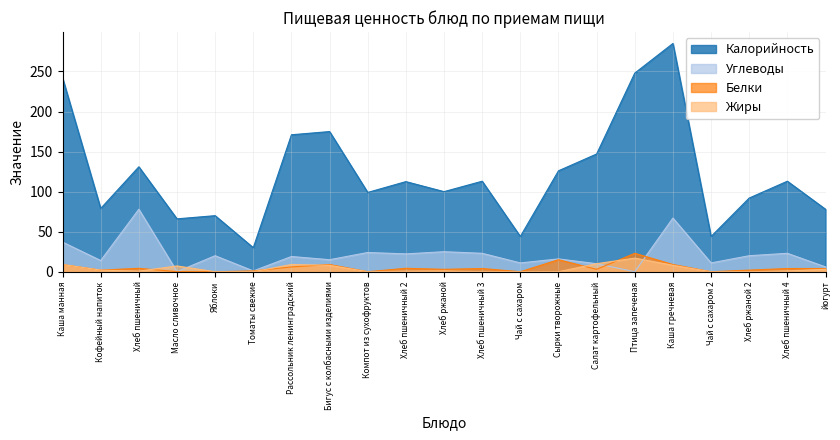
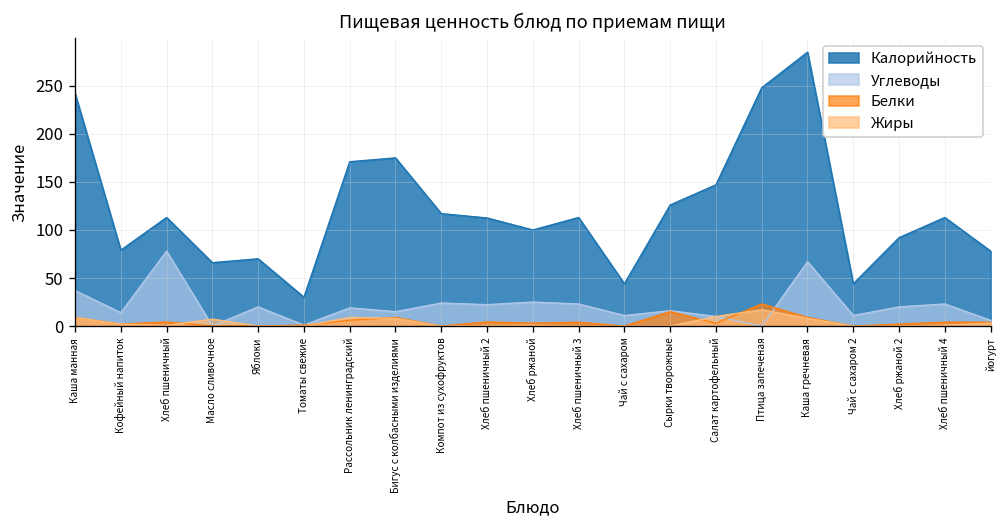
  {
    "Калорийность": {
      "Каша манная": 240,
      "Кофейный напиток": 80,
-     "Хлеб пшеничный": 130,
+     "Хлеб пшеничный": 110,
      "Масло сливочное": 70,
      "Яблоки": 70,
      "Томаты свежие": 30,
      "Рассольник ленинградский": 170,
      "Бигус с колбасными изделиями": 180,
-     "Компот из сухофруктов": 100,
+     "Компот из сухофруктов": 120,
      "Хлеб пшеничный 2": 110,
      "Хлеб ржаной": 100,
      "Хлеб пшеничный 3": 110,
      "Чай с сахаром": 40,
      "Сырки творожные": 130,
      "Салат картофельный": 150,
      "Птица запеченая": 250,
      "Каша гречневая": 290,
      "Чай с сахаром 2": 40,
      "Хлеб ржаной 2": 90,
      "Хлеб пшеничный 4": 110,
      "йогурт": 80
    },
    "Углеводы": {
      "Каша манная": 40,
      "Кофейный напиток": 10,
      "Хлеб пшеничный": 80,
      "Яблоки": 20,
      "Рассольник ленинградский": 20,
      "Бигус с колбасными изделиями": 20,
      "Компот из сухофруктов": 20,
      "Хлеб пшеничный 2": 20,
      "Хлеб ржаной": 30,
      "Хлеб пшеничный 3": 20,
      "Чай с сахаром": 10,
      "Птица запеченая": 0,
      "Каша гречневая": 70,
      "Чай с сахаром 2": 10,
      "Хлеб ржаной 2": 20,
      "Хлеб пшеничный 4": 20
    },
    "Белки": {
      "Хлеб пшеничный": 0,
      "Хлеб пшеничный 2": 0,
      "Хлеб пшеничный 3": 0,
      "Салат картофельный": 0,
      "Птица запеченая": 20
    },
    "Жиры": {
      "Хлеб пшеничный": 0,
      "Масло сливочное": 10,
      "Хлеб пшеничный 2": 0,
      "Хлеб пшеничный 3": 0,
      "Сырки творожные": 0,
      "Птица запеченая": 20
    }
  }
